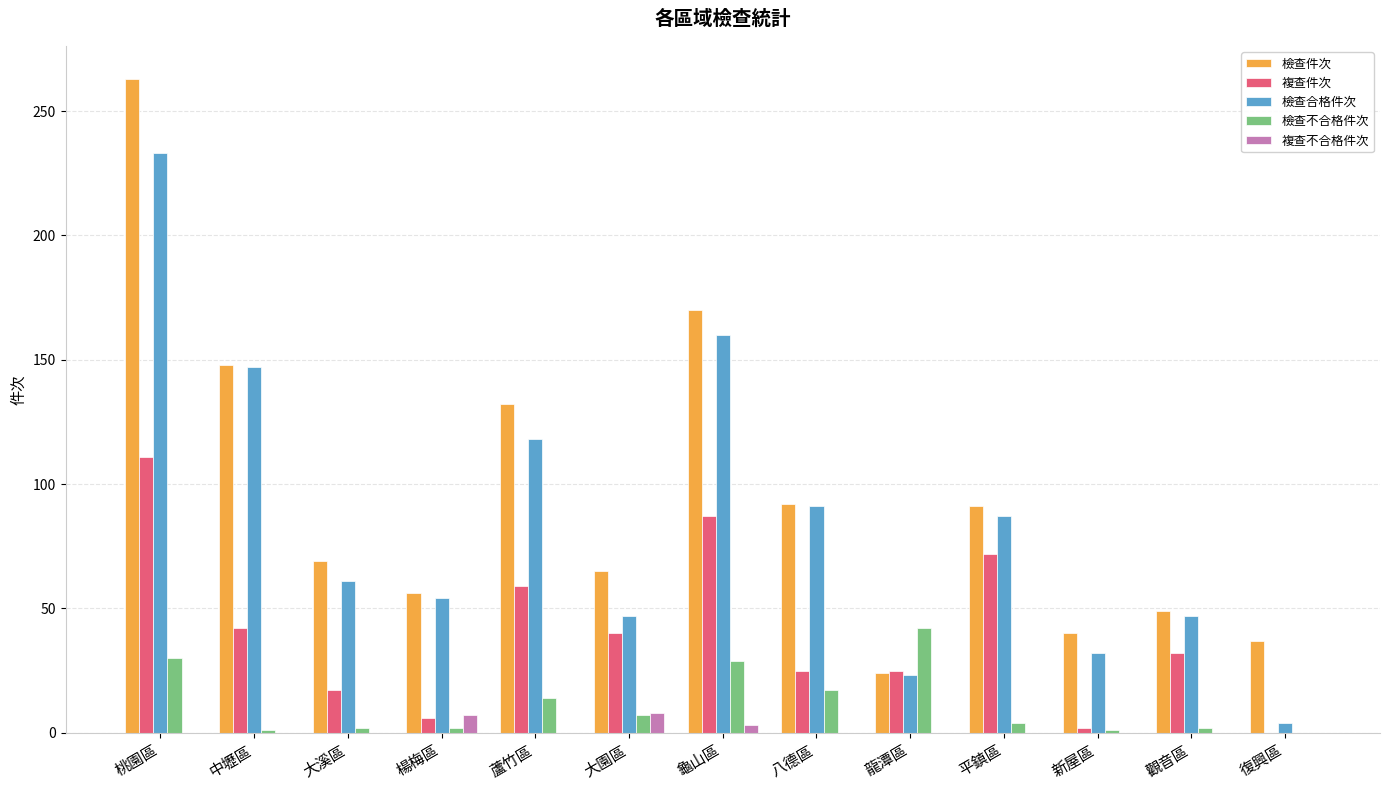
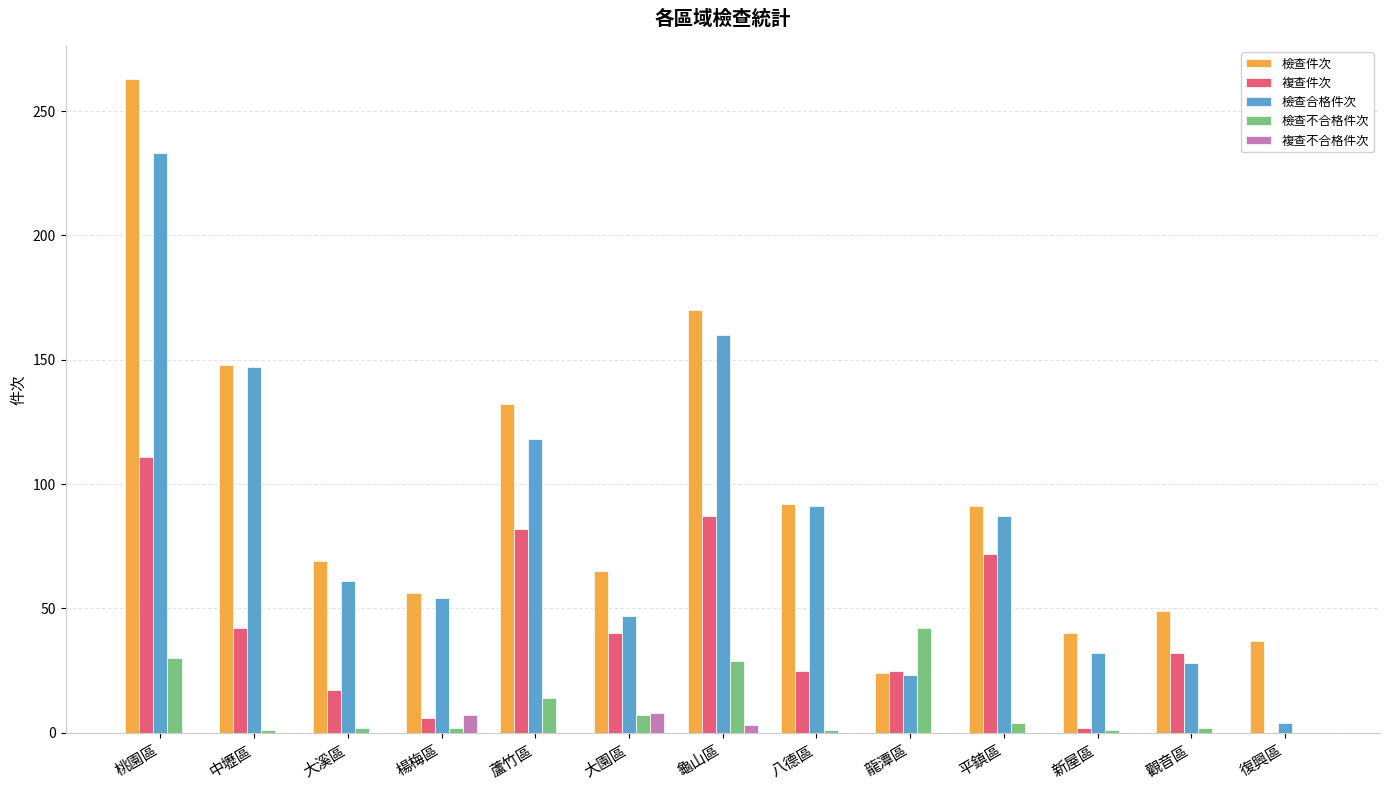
  {
    "檢查件次": {
      "桃園區": 263,
      "中壢區": 148,
      "大溪區": 69,
      "楊梅區": 56,
      "蘆竹區": 132,
      "大園區": 65,
      "龜山區": 170,
      "八德區": 92,
      "龍潭區": 24,
      "平鎮區": 91,
      "新屋區": 40,
      "觀音區": 49,
      "復興區": 37
    },
    "複查件次": {
      "桃園區": 111,
      "中壢區": 42,
      "大溪區": 17,
      "楊梅區": 6,
-     "蘆竹區": 59,
+     "蘆竹區": 82,
      "大園區": 40,
      "龜山區": 87,
      "八德區": 25,
      "龍潭區": 25,
      "平鎮區": 72,
      "新屋區": 2,
      "觀音區": 32,
      "復興區": 0
    },
    "檢查合格件次": {
      "桃園區": 233,
      "中壢區": 147,
      "大溪區": 61,
      "楊梅區": 54,
      "蘆竹區": 118,
      "大園區": 47,
      "龜山區": 160,
      "八德區": 91,
      "龍潭區": 23,
      "平鎮區": 87,
      "新屋區": 32,
-     "觀音區": 47,
+     "觀音區": 28,
      "復興區": 4
    },
    "檢查不合格件次": {
      "桃園區": 30,
      "大溪區": 2,
      "楊梅區": 2,
      "蘆竹區": 14,
      "大園區": 7,
      "龜山區": 29,
-     "八德區": 17,
+     "八德區": 1,
      "龍潭區": 42,
      "平鎮區": 4,
      "觀音區": 2,
      "復興區": 0
    },
    "複查不合格件次": {
      "桃園區": 0,
      "中壢區": 0,
      "大溪區": 0,
      "楊梅區": 7,
      "蘆竹區": 0,
      "大園區": 8,
      "龜山區": 3,
      "八德區": 0,
      "龍潭區": 0,
      "平鎮區": 0,
      "新屋區": 0,
      "觀音區": 0,
      "復興區": 0
    }
  }
